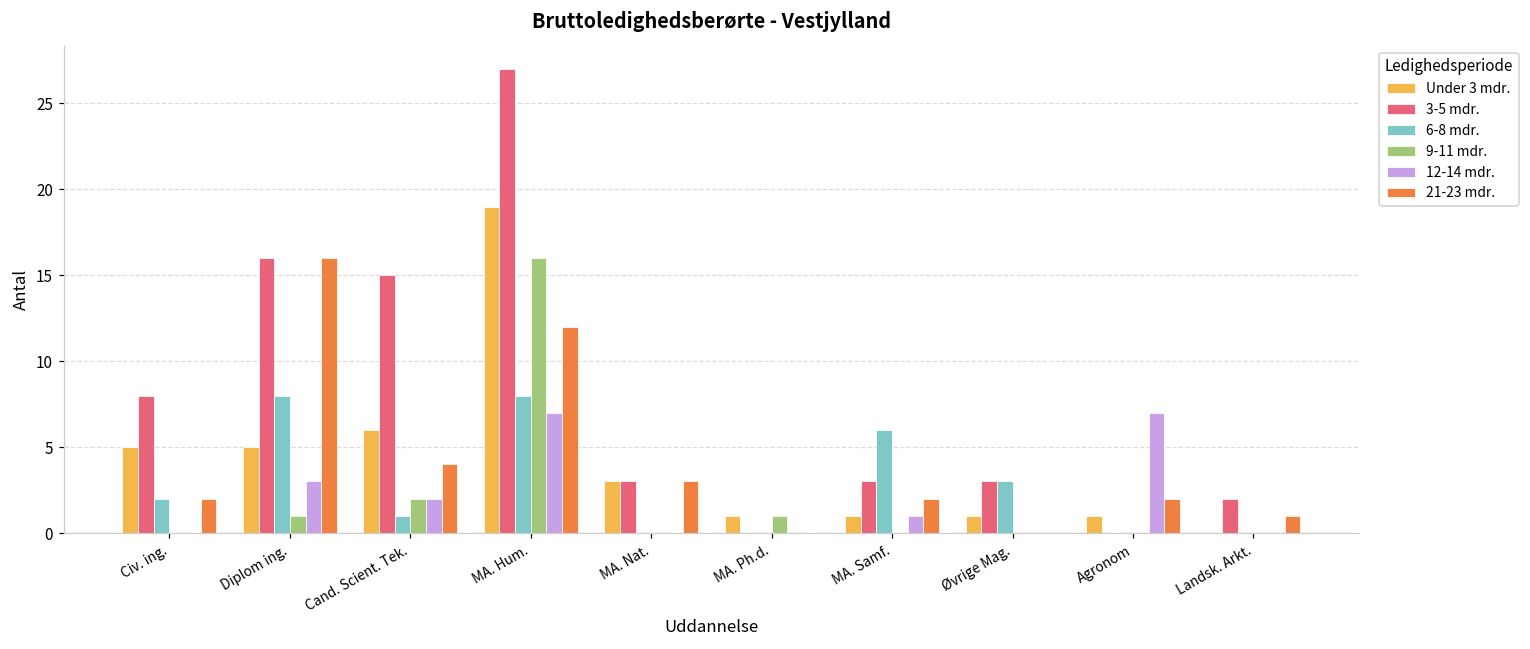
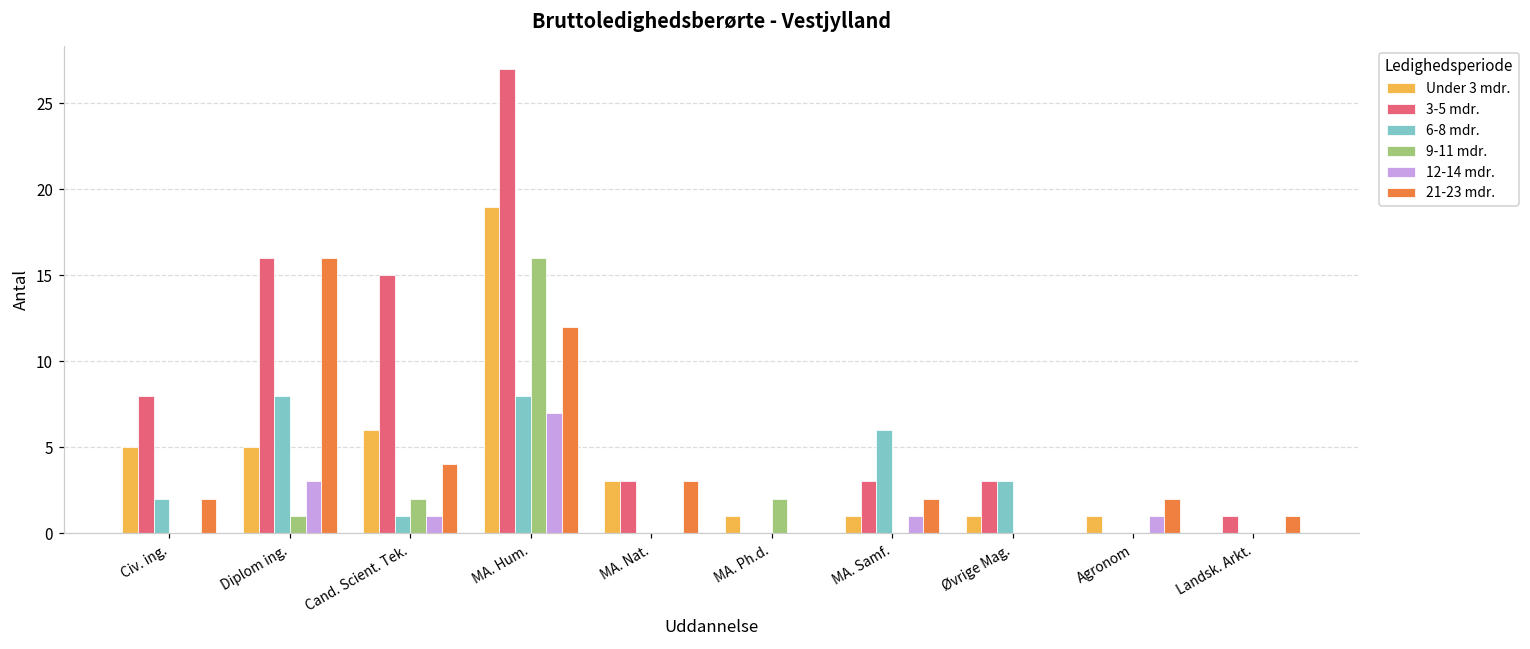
  {
    "3-5 mdr.": {
      "Civ. ing.": 8,
      "Diplom ing.": 16,
      "Cand. Scient. Tek.": 15,
      "MA. Hum.": 27,
      "MA. Nat.": 3,
      "MA. Ph.d.": 0,
      "MA. Samf.": 3,
      "Øvrige Mag.": 3,
      "Agronom": 0,
-     "Landsk. Arkt.": 2
+     "Landsk. Arkt.": 1
    },
    "6-8 mdr.": {
      "Civ. ing.": 2,
      "Diplom ing.": 8,
      "Cand. Scient. Tek.": 1,
      "MA. Hum.": 8,
      "MA. Nat.": 0,
      "MA. Ph.d.": 0,
      "MA. Samf.": 6,
      "Øvrige Mag.": 3,
      "Agronom": 0,
      "Landsk. Arkt.": 0
    },
    "9-11 mdr.": {
      "Civ. ing.": 0,
      "Diplom ing.": 1,
      "Cand. Scient. Tek.": 2,
      "MA. Hum.": 16,
      "MA. Nat.": 0,
-     "MA. Ph.d.": 1,
+     "MA. Ph.d.": 2,
      "MA. Samf.": 0,
      "Øvrige Mag.": 0,
      "Agronom": 0,
      "Landsk. Arkt.": 0
    },
    "12-14 mdr.": {
      "Civ. ing.": 0,
      "Diplom ing.": 3,
-     "Cand. Scient. Tek.": 2,
+     "Cand. Scient. Tek.": 1,
      "MA. Hum.": 7,
      "MA. Nat.": 0,
      "MA. Ph.d.": 0,
      "MA. Samf.": 1,
      "Øvrige Mag.": 0,
-     "Agronom": 7,
+     "Agronom": 1,
      "Landsk. Arkt.": 0
    }
  }
